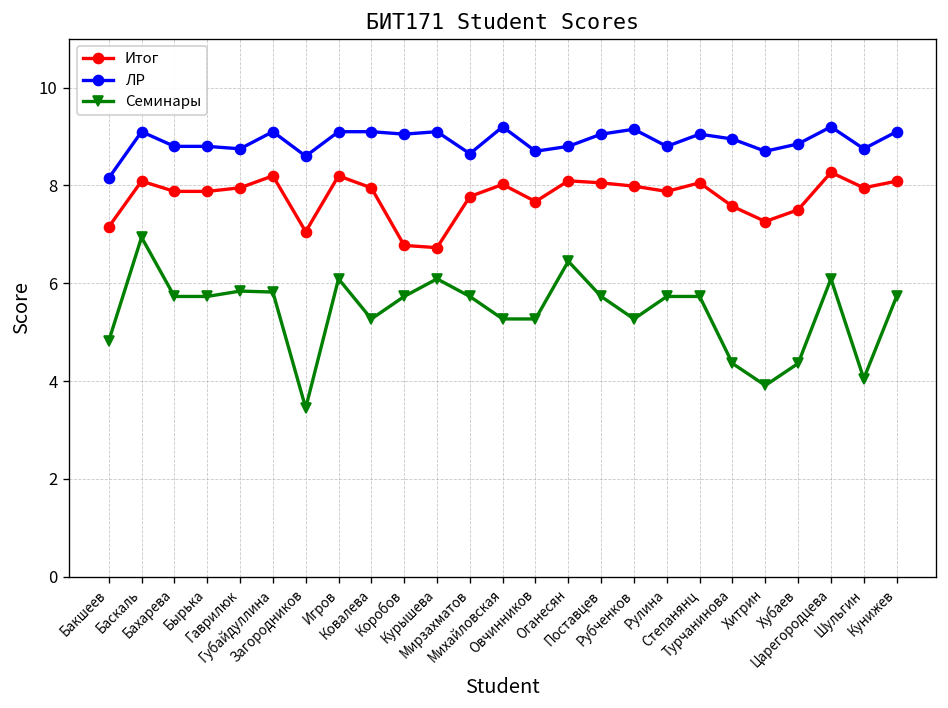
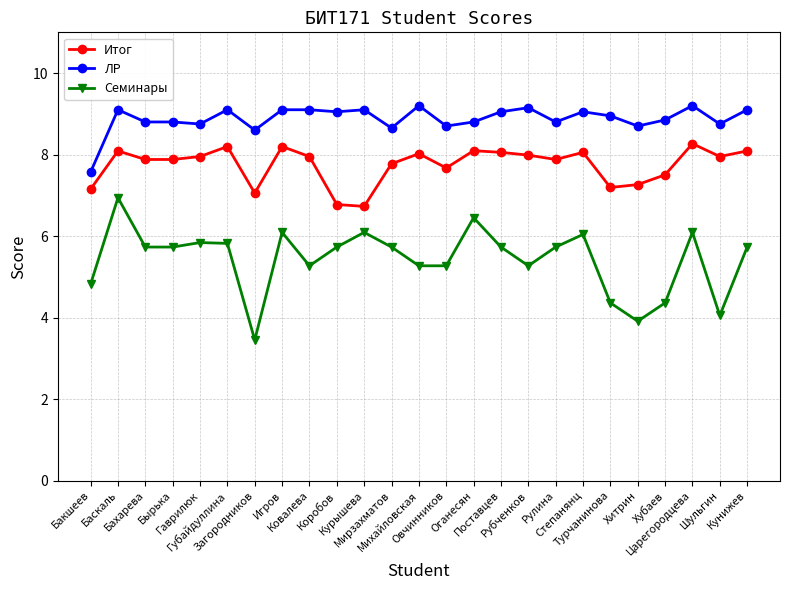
  {
    "Итог": {
      "Бакшеев": 7.2,
      "Баскаль": 8.1,
      "Бахарева": 7.9,
      "Бырька": 7.9,
      "Гаврилюк": 8.0,
      "Губайдуллина": 8.2,
      "Загородников": 7.1,
      "Игров": 8.2,
      "Ковалева": 8.0,
      "Коробов": 6.8,
      "Курышева": 6.7,
      "Мирзахматов": 7.8,
      "Михайловская": 8.0,
      "Овчинников": 7.7,
      "Оганесян": 8.1,
      "Поставцев": 8.1,
      "Рубченков": 8.0,
      "Рулина": 7.9,
      "Степанянц": 8.1,
-     "Турчанинова": 7.6,
+     "Турчанинова": 7.2,
      "Хитрин": 7.3,
      "Хубаев": 7.5,
      "Царегородцева": 8.3,
      "Шульгин": 8.0,
      "Кунижев": 8.1
    },
    "ЛР": {
-     "Бакшеев": 8.2,
+     "Бакшеев": 7.6,
      "Баскаль": 9.1,
      "Бахарева": 8.8,
      "Бырька": 8.8,
      "Гаврилюк": 8.8,
      "Губайдуллина": 9.1,
      "Загородников": 8.6,
      "Игров": 9.1,
      "Ковалева": 9.1,
      "Коробов": 9.1,
      "Курышева": 9.1,
      "Мирзахматов": 8.7,
      "Михайловская": 9.2,
      "Овчинников": 8.7,
      "Оганесян": 8.8,
      "Поставцев": 9.1,
      "Рубченков": 9.2,
      "Рулина": 8.8,
      "Степанянц": 9.1,
      "Турчанинова": 9.0,
      "Хитрин": 8.7,
      "Хубаев": 8.9,
      "Царегородцева": 9.2,
      "Шульгин": 8.8,
      "Кунижев": 9.1
    },
    "Семинары": {
      "Бакшеев": 4.8,
      "Баскаль": 6.9,
      "Бахарева": 5.7,
      "Бырька": 5.7,
      "Гаврилюк": 5.8,
      "Губайдуллина": 5.8,
      "Загородников": 3.5,
      "Игров": 6.1,
      "Ковалева": 5.3,
      "Коробов": 5.7,
      "Курышева": 6.1,
      "Мирзахматов": 5.7,
      "Михайловская": 5.3,
      "Овчинников": 5.3,
      "Оганесян": 6.5,
      "Поставцев": 5.7,
      "Рубченков": 5.3,
      "Рулина": 5.7,
-     "Степанянц": 5.7,
+     "Степанянц": 6.0,
      "Турчанинова": 4.4,
      "Хитрин": 3.9,
      "Хубаев": 4.4,
      "Царегородцева": 6.1,
      "Шульгин": 4.1,
      "Кунижев": 5.7
    }
  }
